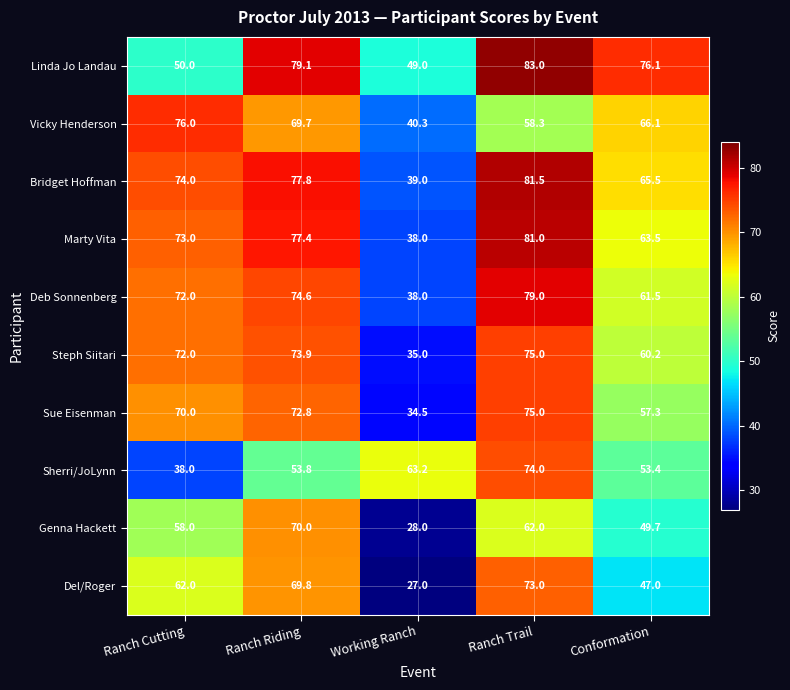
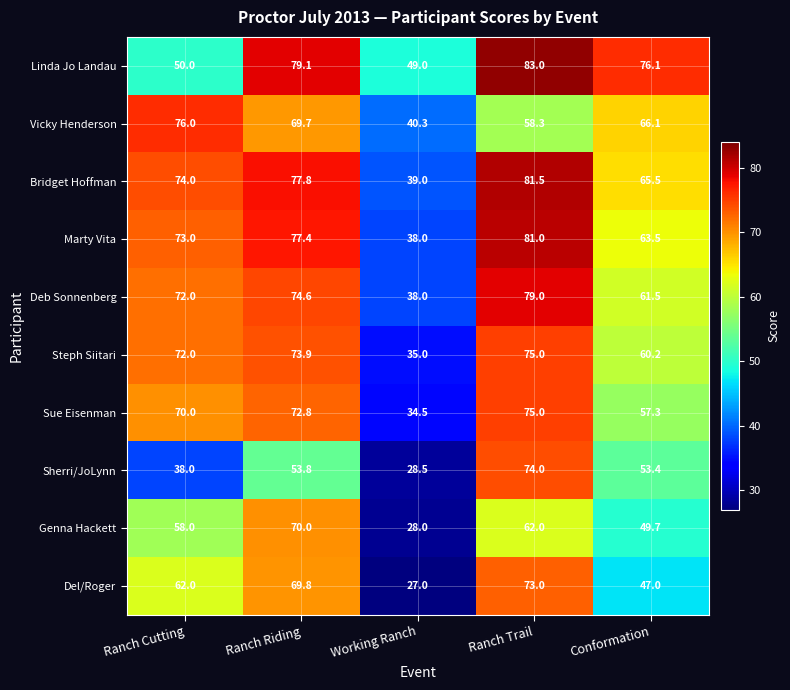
  {
    "Linda Jo Landau": {
      "Ranch Cutting": 50.0,
      "Ranch Riding": 79.1,
      "Working Ranch": 49.0,
      "Ranch Trail": 83.0,
      "Conformation": 76.1
    },
    "Vicky Henderson": {
      "Ranch Cutting": 76.0,
      "Ranch Riding": 69.7,
      "Working Ranch": 40.3,
      "Ranch Trail": 58.3,
      "Conformation": 66.1
    },
    "Bridget Hoffman": {
      "Ranch Cutting": 74.0,
      "Ranch Riding": 77.8,
      "Working Ranch": 39.0,
      "Ranch Trail": 81.5,
      "Conformation": 65.5
    },
    "Marty Vita": {
      "Ranch Cutting": 73.0,
      "Ranch Riding": 77.4,
      "Working Ranch": 38.0,
      "Ranch Trail": 81.0,
      "Conformation": 63.5
    },
    "Deb Sonnenberg": {
      "Ranch Cutting": 72.0,
      "Ranch Riding": 74.6,
      "Working Ranch": 38.0,
      "Ranch Trail": 79.0,
      "Conformation": 61.5
    },
    "Steph Siitari": {
      "Ranch Cutting": 72.0,
      "Ranch Riding": 73.9,
      "Working Ranch": 35.0,
      "Ranch Trail": 75.0,
      "Conformation": 60.2
    },
    "Sue Eisenman": {
      "Ranch Cutting": 70.0,
      "Ranch Riding": 72.8,
      "Working Ranch": 34.5,
      "Ranch Trail": 75.0,
      "Conformation": 57.3
    },
    "Sherri/JoLynn": {
      "Ranch Cutting": 38.0,
      "Ranch Riding": 53.8,
-     "Working Ranch": 63.2,
+     "Working Ranch": 28.5,
      "Ranch Trail": 74.0,
      "Conformation": 53.4
    },
    "Genna Hackett": {
      "Ranch Cutting": 58.0,
      "Ranch Riding": 70.0,
      "Working Ranch": 28.0,
      "Ranch Trail": 62.0,
      "Conformation": 49.7
    },
    "Del/Roger": {
      "Ranch Cutting": 62.0,
      "Ranch Riding": 69.8,
      "Working Ranch": 27.0,
      "Ranch Trail": 73.0,
      "Conformation": 47.0
    }
  }
